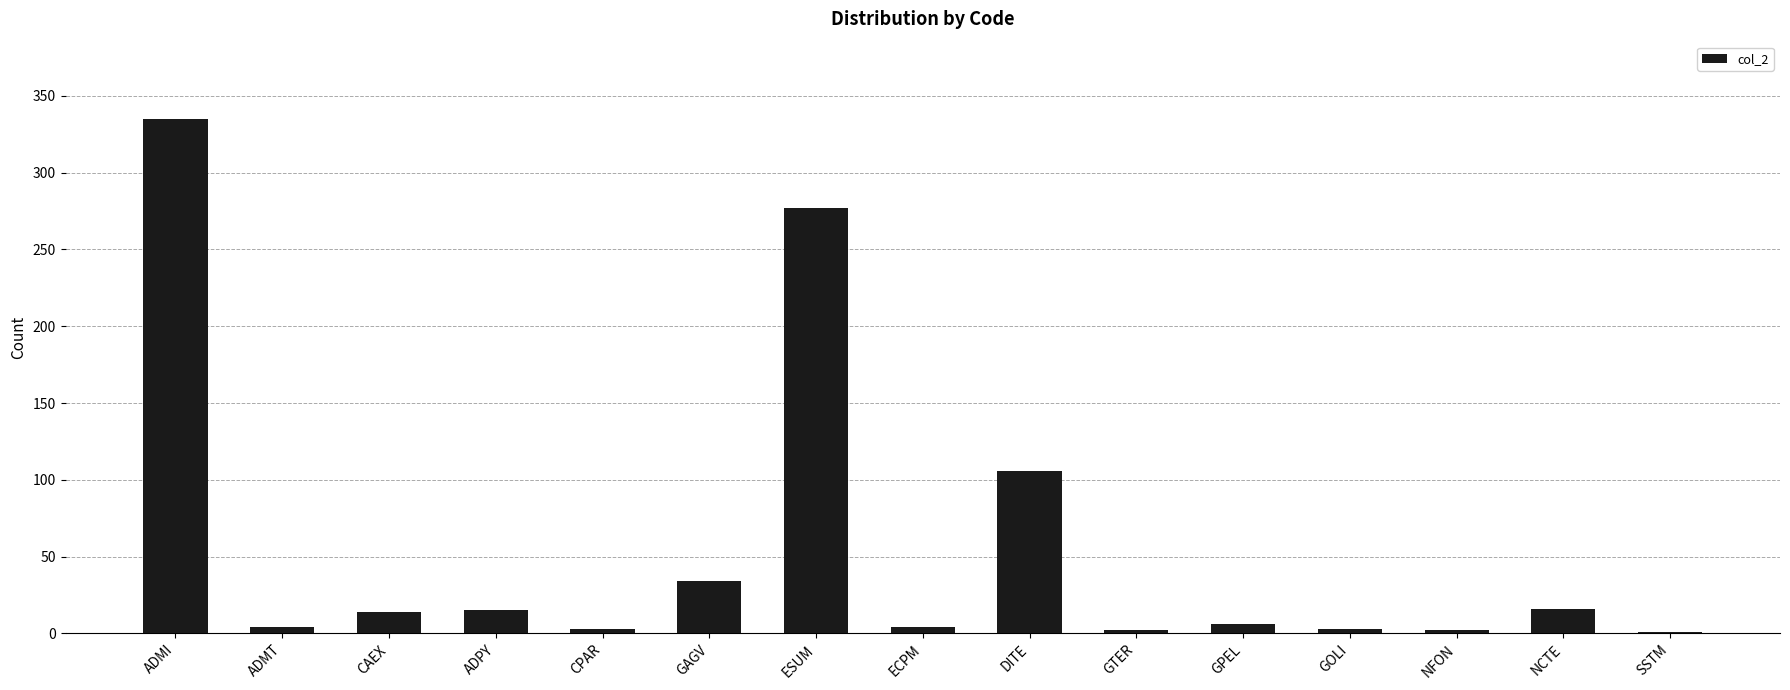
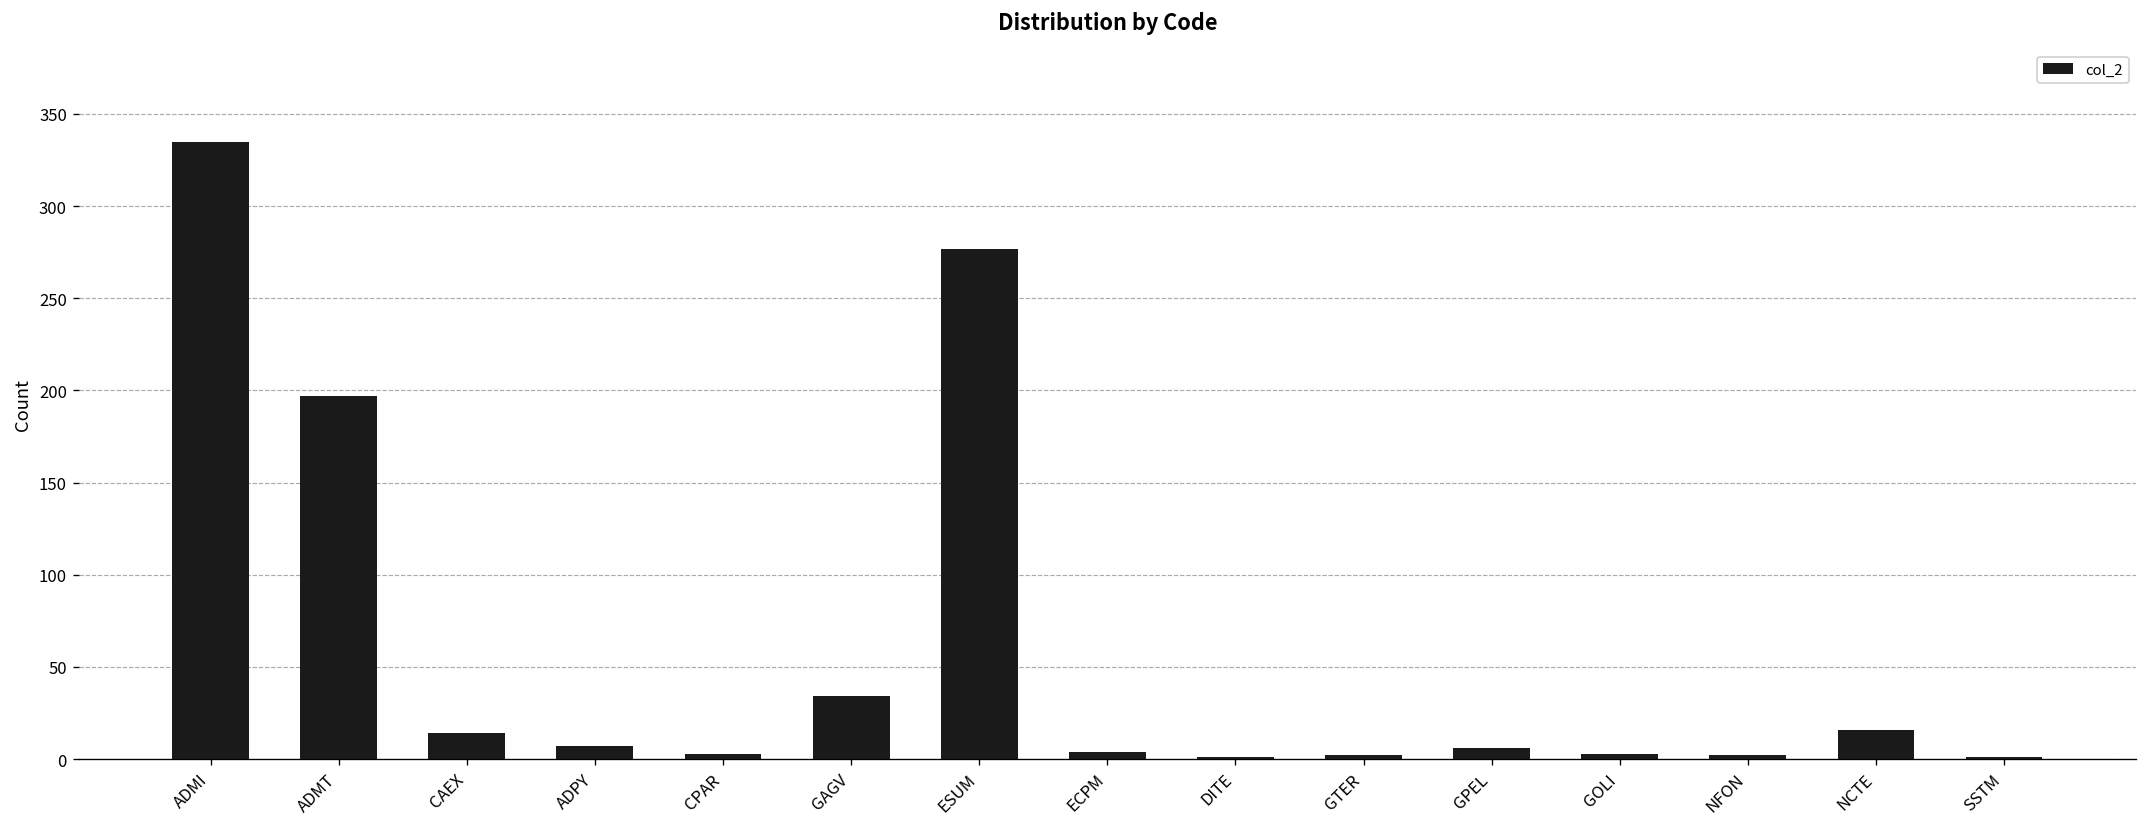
  {
    "ADMI": 335,
-   "ADMT": 4,
+   "ADMT": 197,
    "CAEX": 14,
-   "ADPY": 15,
+   "ADPY": 7,
    "CPAR": 3,
    "GAGV": 34,
    "ESUM": 277,
    "ECPM": 4,
-   "DITE": 106,
+   "DITE": 1,
    "GTER": 2,
    "GPEL": 6,
    "GOLI": 3,
    "NFON": 2,
    "NCTE": 16
  }
